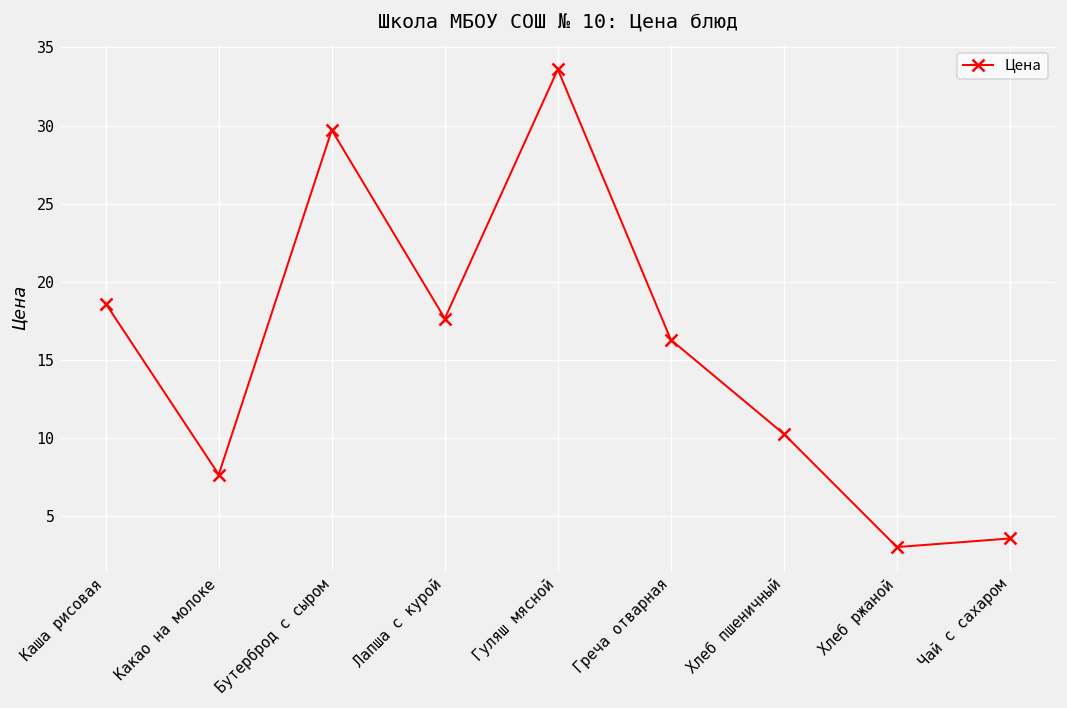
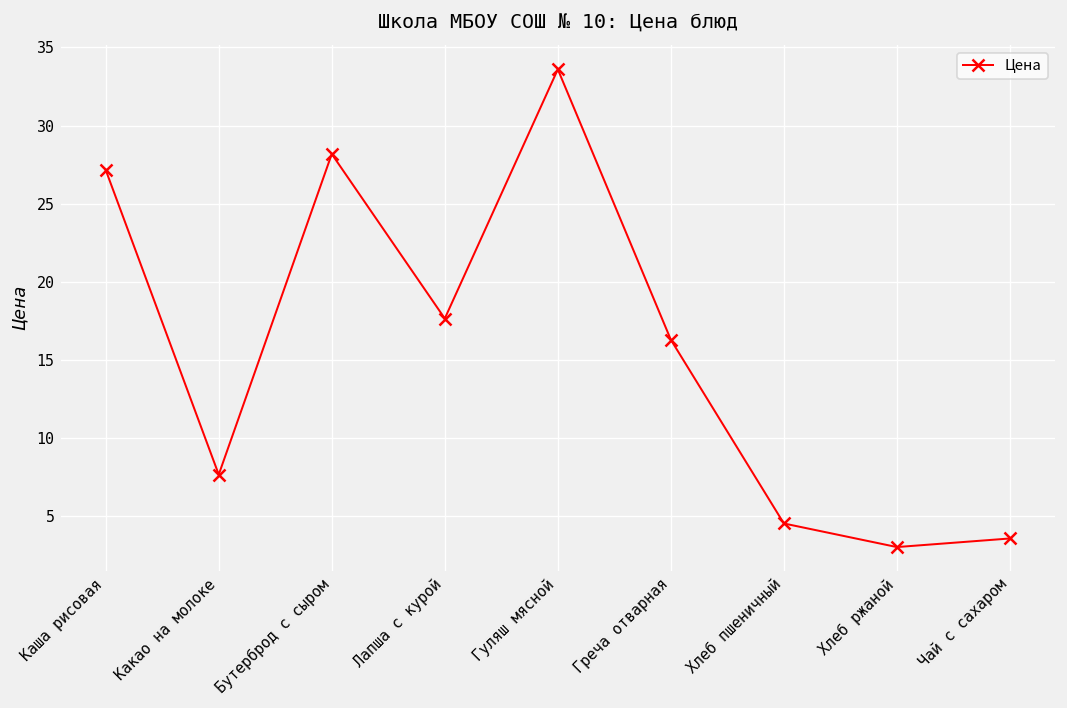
  {
-   "Каша рисовая": 18.6,
+   "Каша рисовая": 27.2,
    "Какао на молоке": 7.7,
-   "Бутерброд с сыром": 29.7,
+   "Бутерброд с сыром": 28.2,
    "Лапша с курой": 17.7,
    "Гуляш мясной": 33.6,
    "Греча отварная": 16.3,
-   "Хлеб пшеничный": 10.3,
+   "Хлеб пшеничный": 4.5,
    "Хлеб ржаной": 3.0,
    "Чай с сахаром": 3.6
  }
